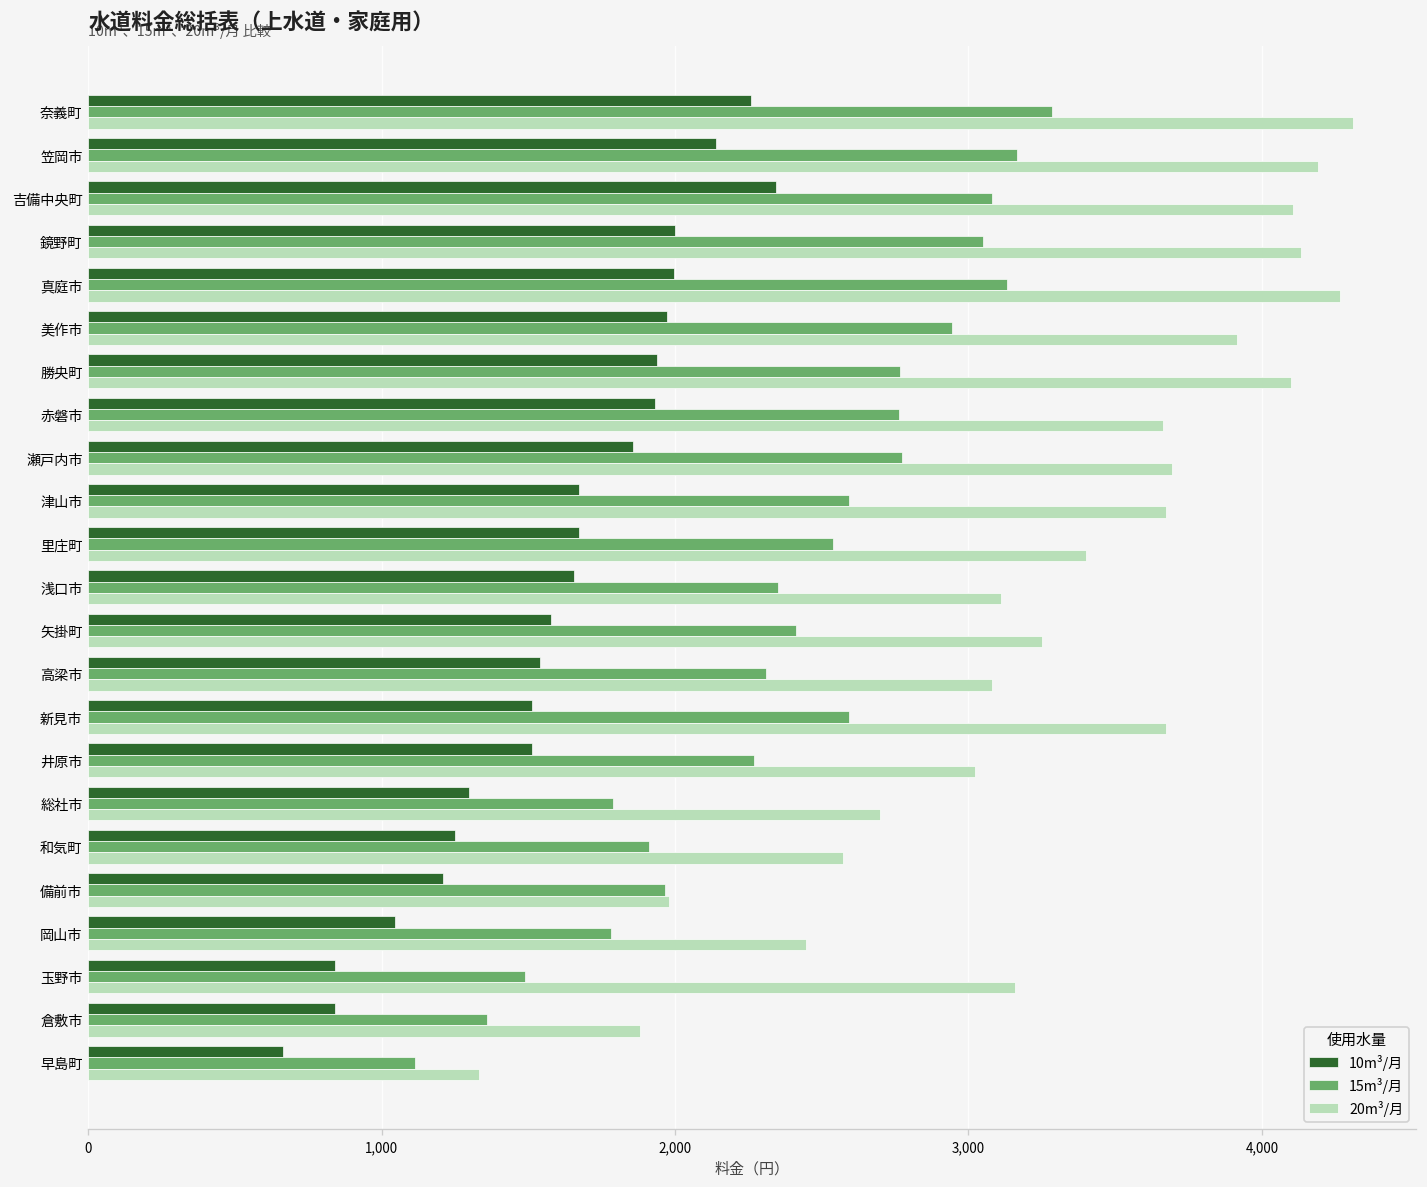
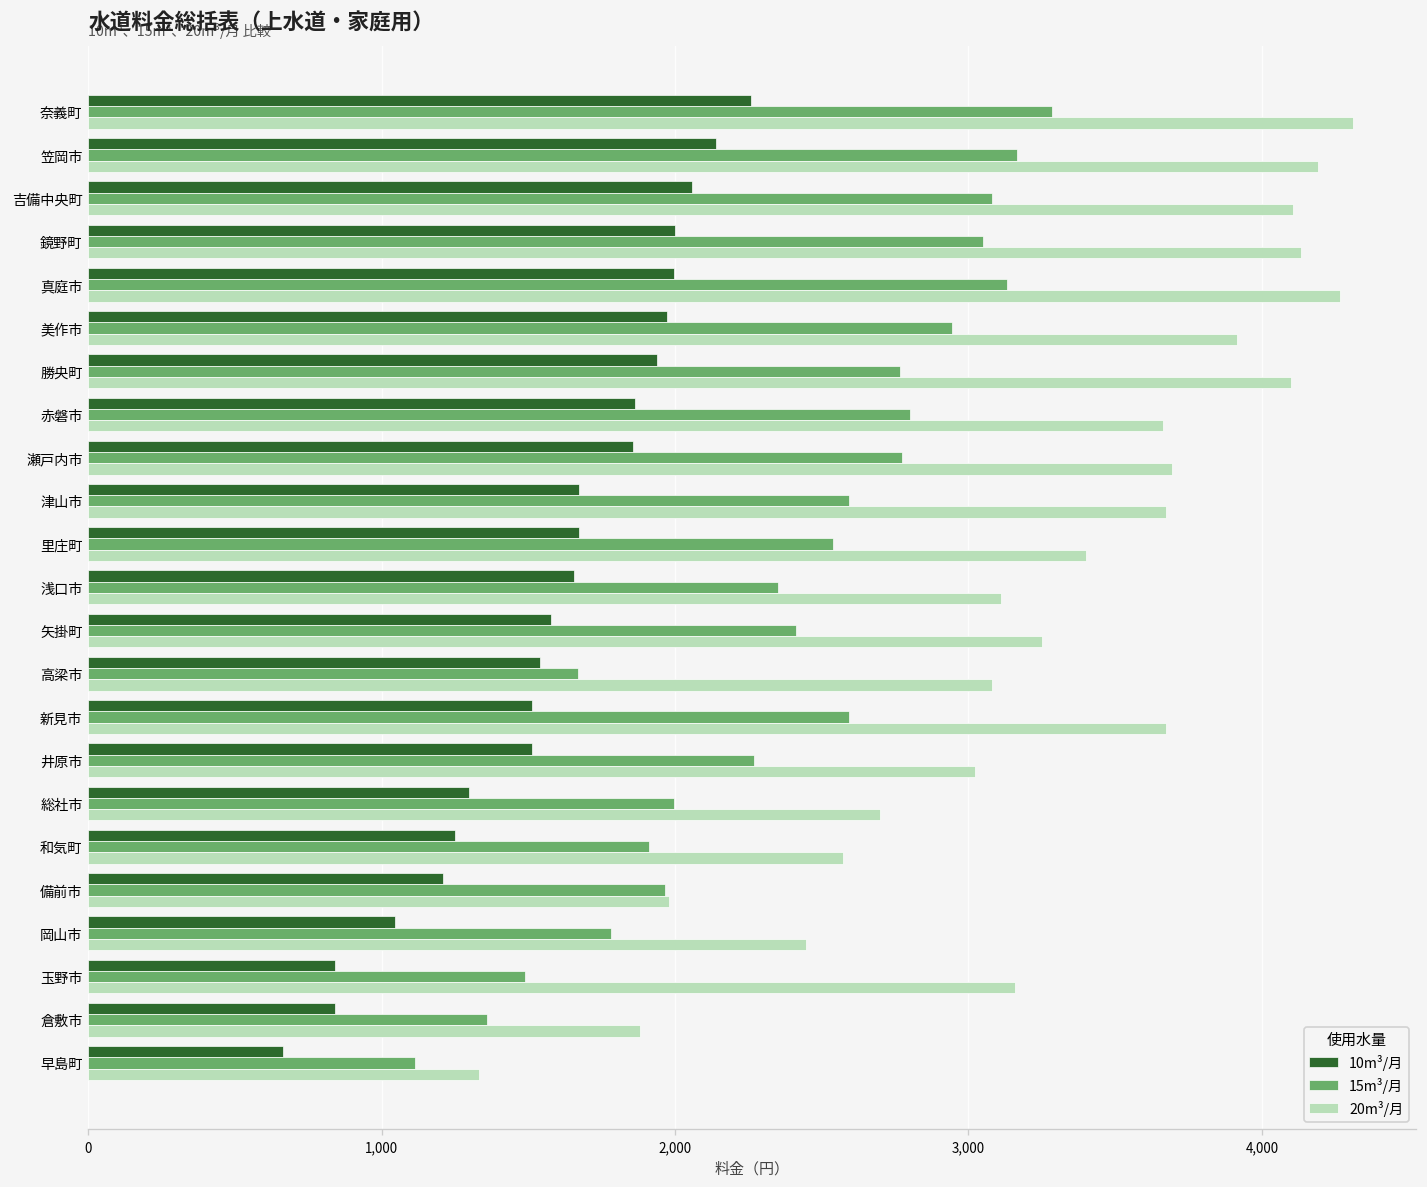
  {
    "10m³/月": {
      "奈義町": "2,260",
      "笠岡市": "2,140",
-     "吉備中央町": "2,350",
+     "吉備中央町": "2,060",
      "鏡野町": "2,000",
      "真庭市": "2,000",
      "美作市": "1,970",
      "勝央町": "1,940",
-     "赤磐市": "1,930",
+     "赤磐市": "1,860",
      "瀬戸内市": "1,860",
      "津山市": "1,670",
      "里庄町": "1,670",
      "浅口市": "1,650",
      "矢掛町": "1,580",
      "高梁市": "1,540",
      "新見市": "1,510",
      "井原市": "1,510",
      "総社市": "1,300",
      "和気町": "1,250",
      "備前市": "1,210",
      "岡山市": "1,050",
      "玉野市": "840",
      "倉敷市": "840",
      "早島町": "670"
    },
    "15m³/月": {
      "奈義町": "3,290",
      "笠岡市": "3,160",
      "吉備中央町": "3,080",
      "鏡野町": "3,050",
      "真庭市": "3,130",
      "美作市": "2,950",
      "勝央町": "2,770",
-     "赤磐市": "2,760",
+     "赤磐市": "2,800",
      "瀬戸内市": "2,780",
      "津山市": "2,590",
      "里庄町": "2,540",
      "浅口市": "2,350",
      "矢掛町": "2,410",
-     "高梁市": "2,310",
+     "高梁市": "1,670",
      "新見市": "2,590",
      "井原市": "2,270",
-     "総社市": "1,790",
+     "総社市": "2,000",
      "和気町": "1,910",
      "備前市": "1,970",
      "岡山市": "1,780",
      "玉野市": "1,490",
      "倉敷市": "1,360",
      "早島町": "1,110"
    },
    "20m³/月": {
      "奈義町": "4,310",
      "笠岡市": "4,190",
      "吉備中央町": "4,110",
      "鏡野町": "4,130",
      "真庭市": "4,270",
      "美作市": "3,920",
      "勝央町": "4,100",
      "赤磐市": "3,660",
      "瀬戸内市": "3,690",
      "津山市": "3,670",
      "里庄町": "3,400",
      "浅口市": "3,110",
      "矢掛町": "3,250",
      "高梁市": "3,080",
      "新見市": "3,670",
      "井原市": "3,020",
      "総社市": "2,700",
      "和気町": "2,570",
      "備前市": "1,980",
      "岡山市": "2,450",
      "玉野市": "3,160",
      "倉敷市": "1,880",
      "早島町": "1,330"
    }
  }
